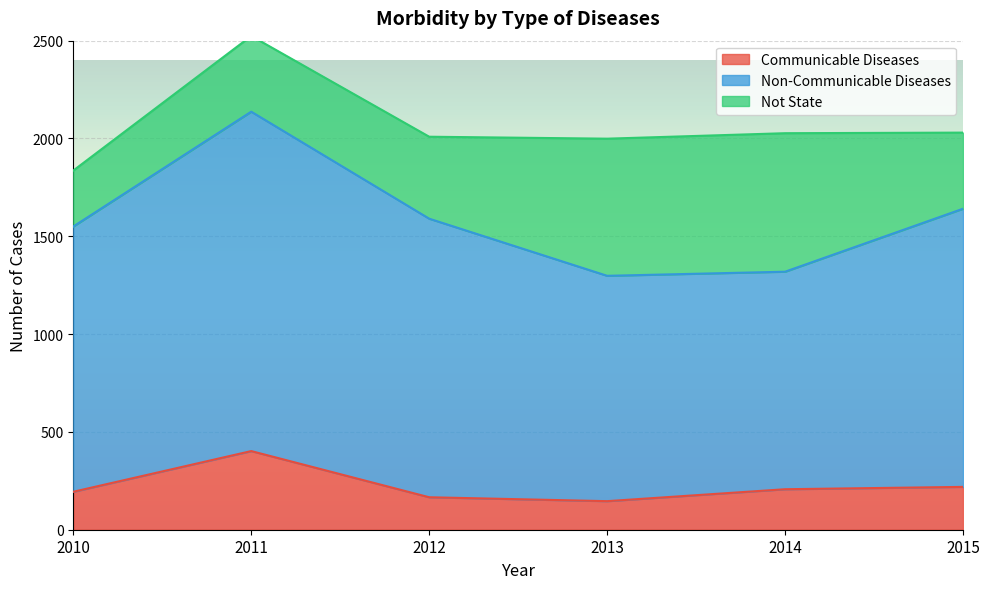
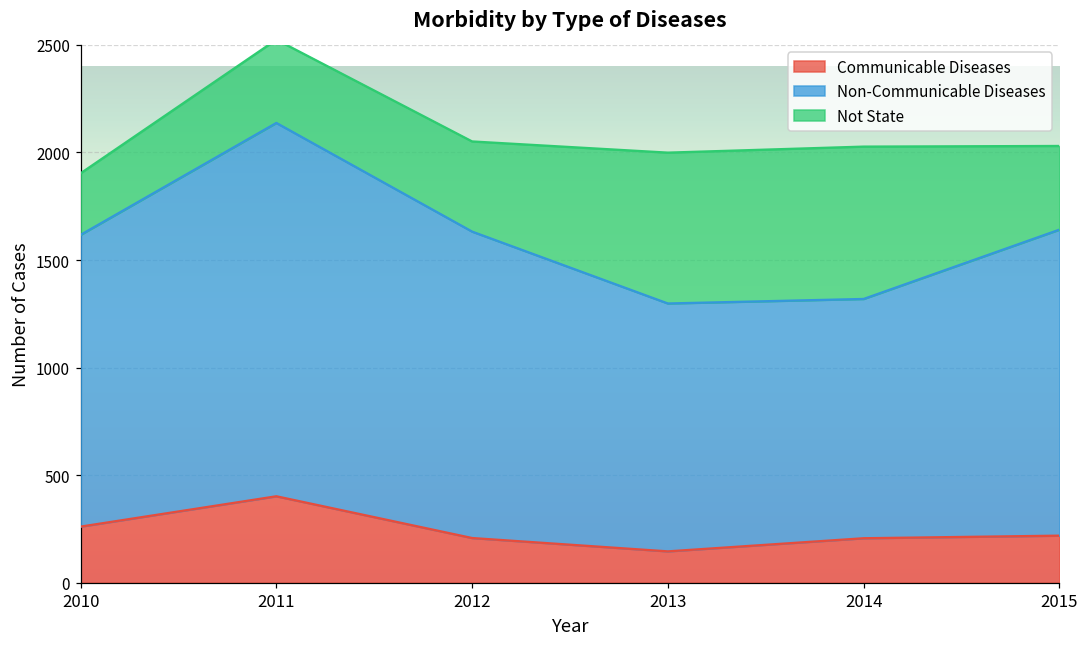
  {
    "Communicable Diseases": {
-     "2010": 190,
+     "2010": 260,
      "2011": 400,
-     "2012": 170,
+     "2012": 210,
      "2013": 150,
      "2014": 210,
      "2015": 220
    },
    "Non-Communicable Diseases": {
      "2010": 1360,
      "2011": 1740,
      "2012": 1420,
      "2013": 1150,
      "2014": 1110,
      "2015": 1420
    },
    "Not State": {
      "2010": 290,
      "2012": 420,
      "2013": 700,
      "2014": 710,
      "2015": 390
    }
  }
